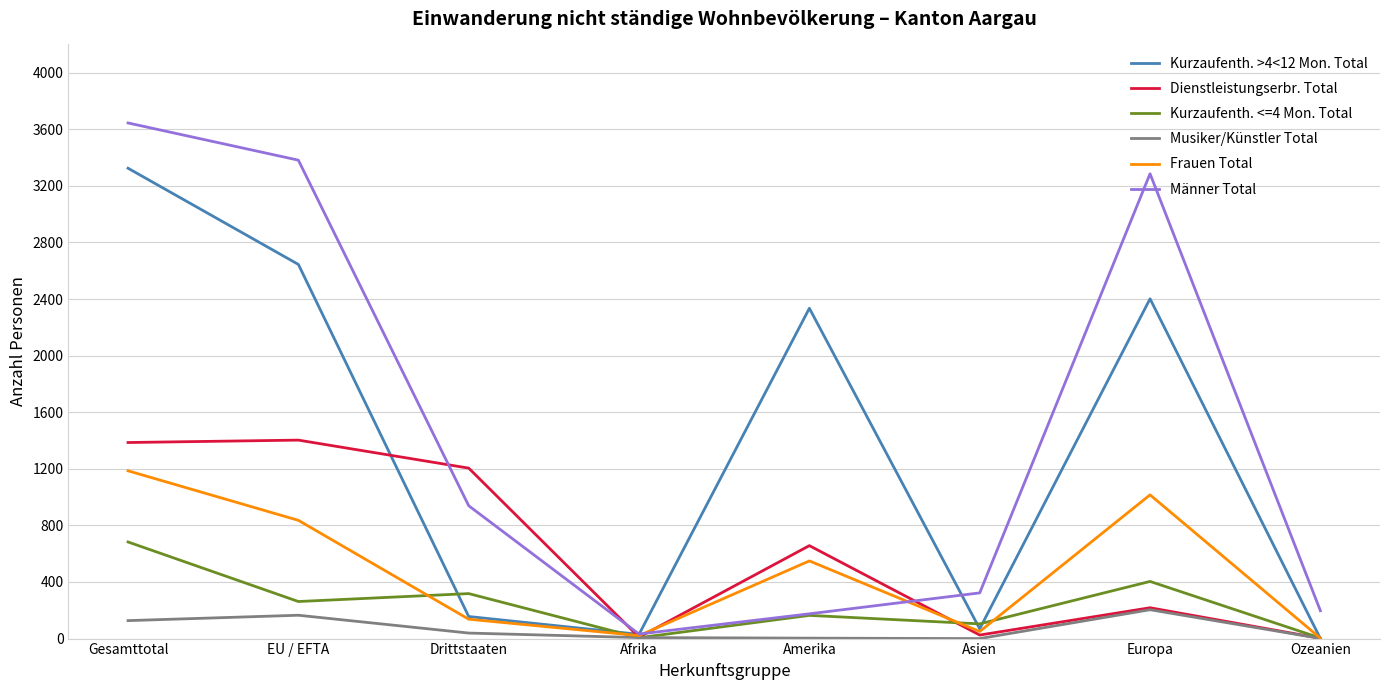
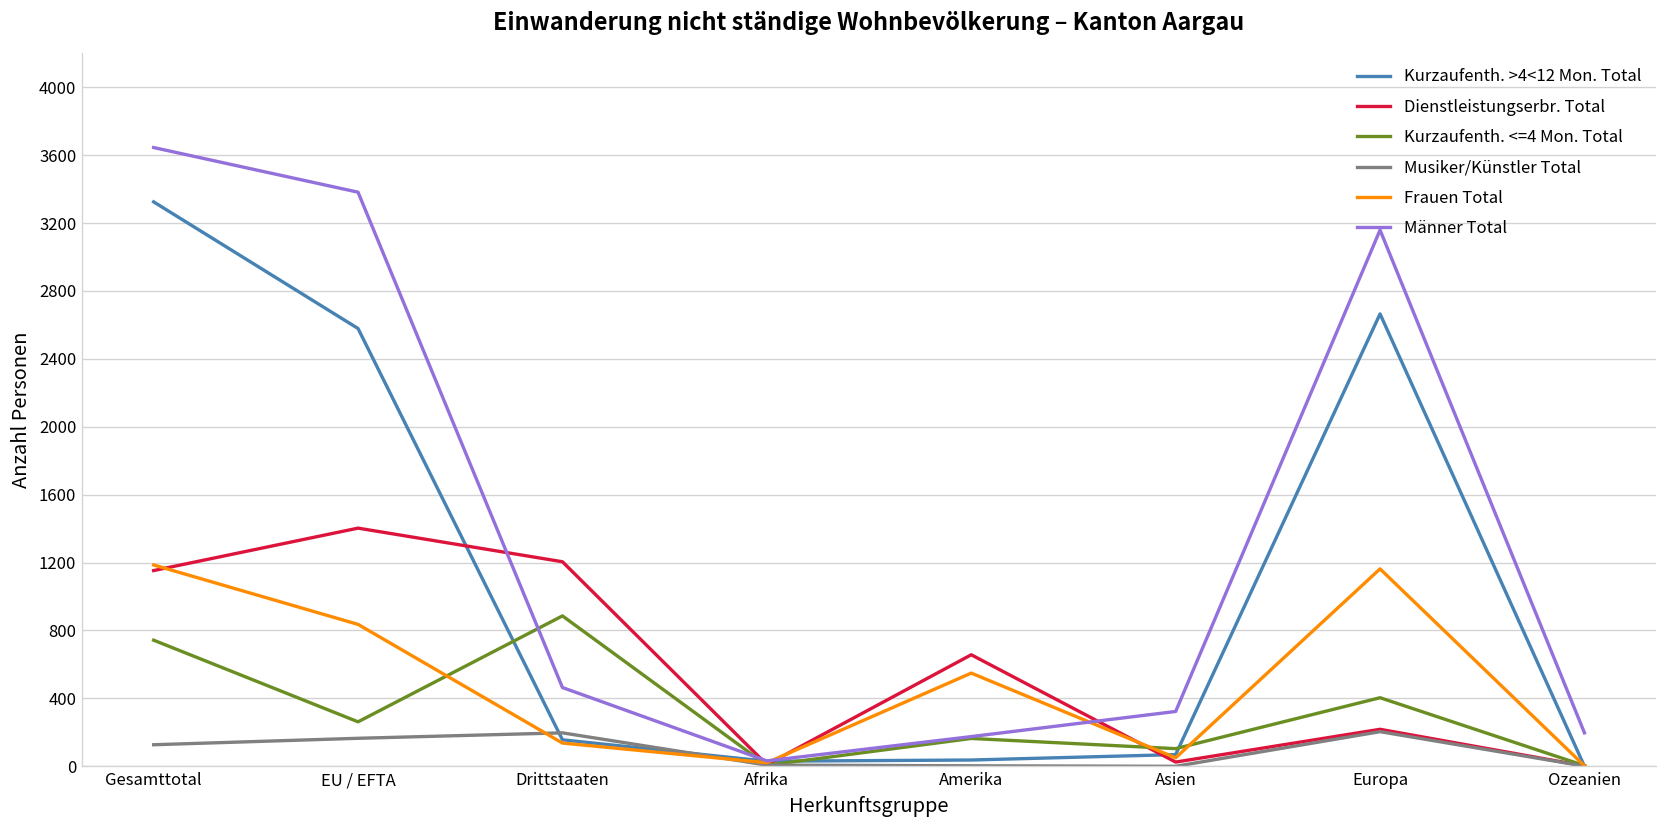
  {
    "Kurzaufenth. >4<12 Mon. Total": {
      "Gesamttotal": 3330,
-     "EU / EFTA": 2650,
+     "EU / EFTA": 2580,
      "Drittstaaten": 160,
-     "Amerika": 2340,
+     "Amerika": 40,
      "Asien": 70,
-     "Europa": 2400
+     "Europa": 2670
    },
    "Dienstleistungserbr. Total": {
-     "Gesamttotal": 1390,
+     "Gesamttotal": 1150,
      "EU / EFTA": 1400,
      "Drittstaaten": 1210,
      "Amerika": 660,
      "Asien": 30
    },
    "Kurzaufenth. <=4 Mon. Total": {
-     "Gesamttotal": 680,
+     "Gesamttotal": 740,
      "EU / EFTA": 260,
-     "Drittstaaten": 320,
+     "Drittstaaten": 890,
      "Asien": 100,
      "Europa": 400
    },
    "Musiker/Künstler Total": {
      "Gesamttotal": 130,
      "EU / EFTA": 170,
-     "Drittstaaten": 40,
+     "Drittstaaten": 200,
      "Amerika": 0,
      "Asien": 0
    },
    "Frauen Total": {
      "Gesamttotal": 1190,
      "EU / EFTA": 840,
      "Drittstaaten": 140,
      "Amerika": 550,
      "Asien": 50,
-     "Europa": 1020
+     "Europa": 1160
    },
    "Männer Total": {
      "Gesamttotal": 3650,
      "EU / EFTA": 3380,
-     "Drittstaaten": 940,
+     "Drittstaaten": 460,
      "Asien": 320,
-     "Europa": 3290,
+     "Europa": 3160,
      "Ozeanien": 200
    }
  }
